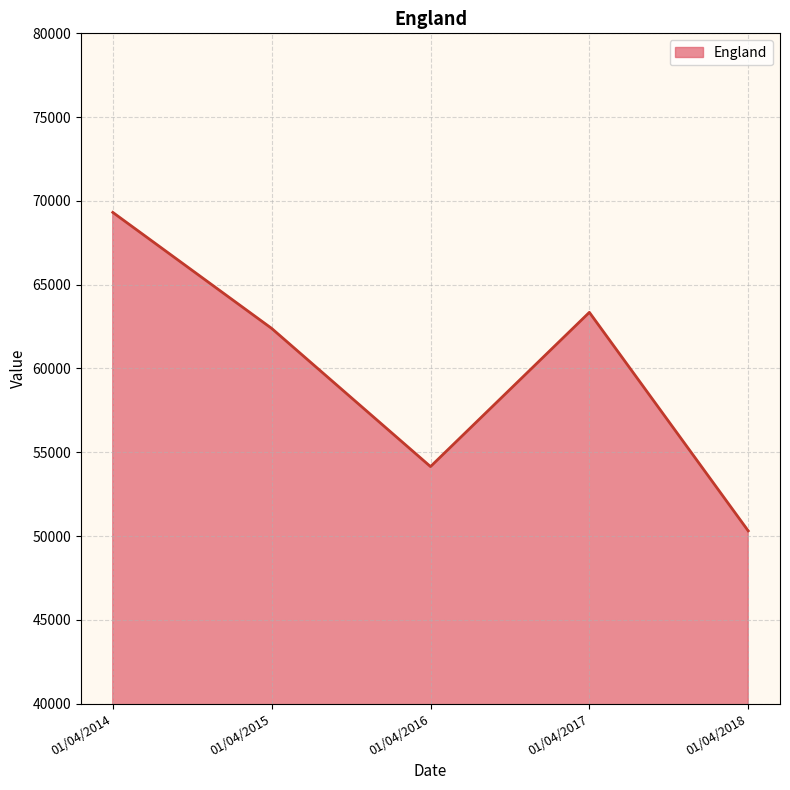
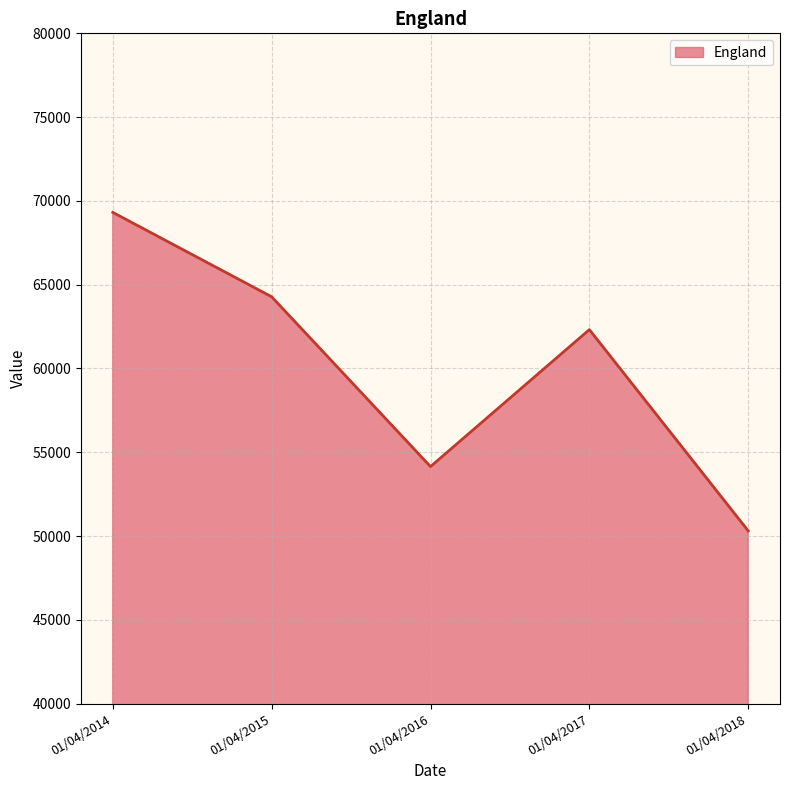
  {
    "01/04/2014": 69300,
-   "01/04/2015": 62400,
+   "01/04/2015": 64300,
    "01/04/2016": 54100,
-   "01/04/2017": 63300,
+   "01/04/2017": 62300,
    "01/04/2018": 50300
  }
